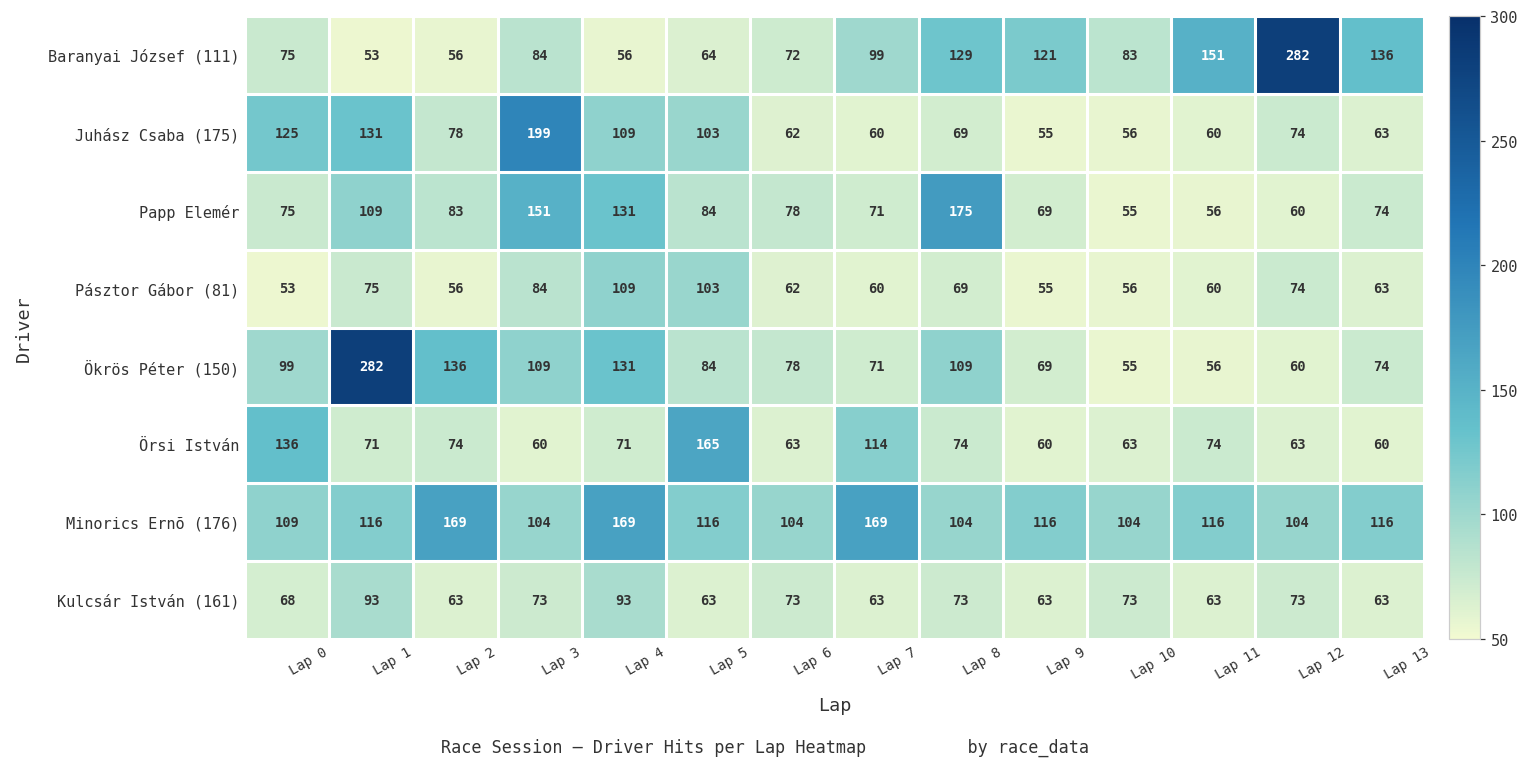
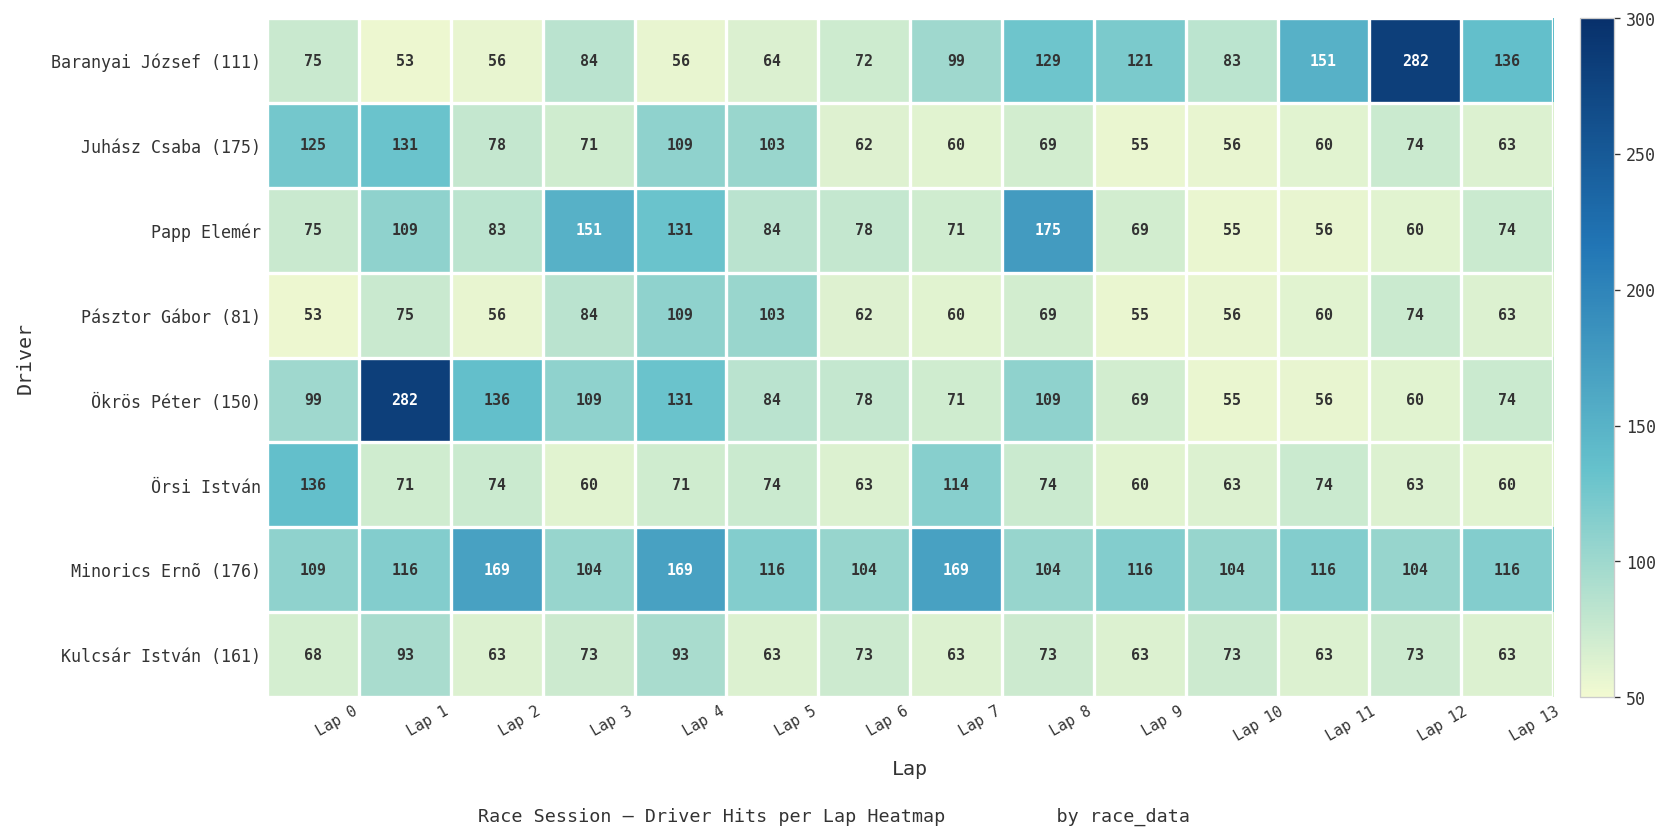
  {
    "Baranyai József (111)": {
      "Lap 0": 75,
      "Lap 1": 53,
      "Lap 2": 56,
      "Lap 3": 84,
      "Lap 4": 56,
      "Lap 5": 64,
      "Lap 6": 72,
      "Lap 7": 99,
      "Lap 8": 129,
      "Lap 9": 121,
      "Lap 10": 83,
      "Lap 11": 151,
      "Lap 12": 282,
      "Lap 13": 136
    },
    "Juhász Csaba (175)": {
      "Lap 0": 125,
      "Lap 1": 131,
      "Lap 2": 78,
-     "Lap 3": 199,
+     "Lap 3": 71,
      "Lap 4": 109,
      "Lap 5": 103,
      "Lap 6": 62,
      "Lap 7": 60,
      "Lap 8": 69,
      "Lap 9": 55,
      "Lap 10": 56,
      "Lap 11": 60,
      "Lap 12": 74,
      "Lap 13": 63
    },
    "Papp Elemér": {
      "Lap 0": 75,
      "Lap 1": 109,
      "Lap 2": 83,
      "Lap 3": 151,
      "Lap 4": 131,
      "Lap 5": 84,
      "Lap 6": 78,
      "Lap 7": 71,
      "Lap 8": 175,
      "Lap 9": 69,
      "Lap 10": 55,
      "Lap 11": 56,
      "Lap 12": 60,
      "Lap 13": 74
    },
    "Pásztor Gábor (81)": {
      "Lap 0": 53,
      "Lap 1": 75,
      "Lap 2": 56,
      "Lap 3": 84,
      "Lap 4": 109,
      "Lap 5": 103,
      "Lap 6": 62,
      "Lap 7": 60,
      "Lap 8": 69,
      "Lap 9": 55,
      "Lap 10": 56,
      "Lap 11": 60,
      "Lap 12": 74,
      "Lap 13": 63
    },
    "Ökrös Péter (150)": {
      "Lap 0": 99,
      "Lap 1": 282,
      "Lap 2": 136,
      "Lap 3": 109,
      "Lap 4": 131,
      "Lap 5": 84,
      "Lap 6": 78,
      "Lap 7": 71,
      "Lap 8": 109,
      "Lap 9": 69,
      "Lap 10": 55,
      "Lap 11": 56,
      "Lap 12": 60,
      "Lap 13": 74
    },
    "Örsi István": {
      "Lap 0": 136,
      "Lap 1": 71,
      "Lap 2": 74,
      "Lap 3": 60,
      "Lap 4": 71,
-     "Lap 5": 165,
+     "Lap 5": 74,
      "Lap 6": 63,
      "Lap 7": 114,
      "Lap 8": 74,
      "Lap 9": 60,
      "Lap 10": 63,
      "Lap 11": 74,
      "Lap 12": 63,
      "Lap 13": 60
    },
    "Minorics Ernõ (176)": {
      "Lap 0": 109,
      "Lap 1": 116,
      "Lap 2": 169,
      "Lap 3": 104,
      "Lap 4": 169,
      "Lap 5": 116,
      "Lap 6": 104,
      "Lap 7": 169,
      "Lap 8": 104,
      "Lap 9": 116,
      "Lap 10": 104,
      "Lap 11": 116,
      "Lap 12": 104,
      "Lap 13": 116
    },
    "Kulcsár István (161)": {
      "Lap 0": 68,
      "Lap 1": 93,
      "Lap 2": 63,
      "Lap 3": 73,
      "Lap 4": 93,
      "Lap 5": 63,
      "Lap 6": 73,
      "Lap 7": 63,
      "Lap 8": 73,
      "Lap 9": 63,
      "Lap 10": 73,
      "Lap 11": 63,
      "Lap 12": 73,
      "Lap 13": 63
    }
  }
